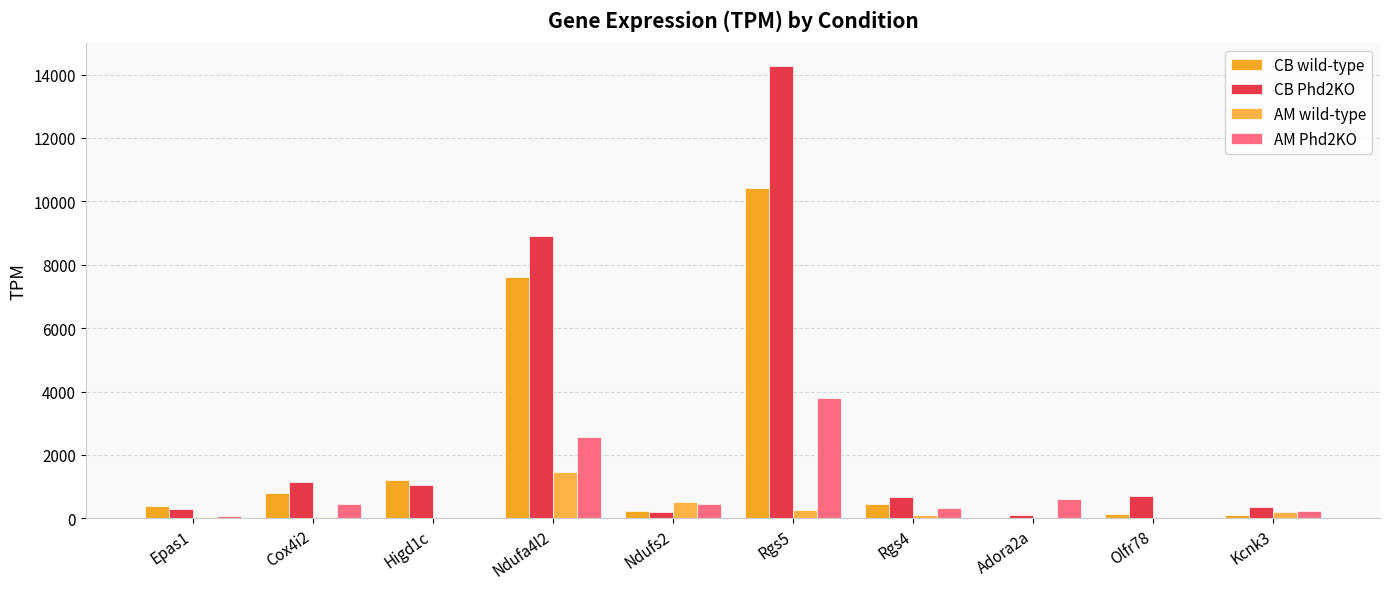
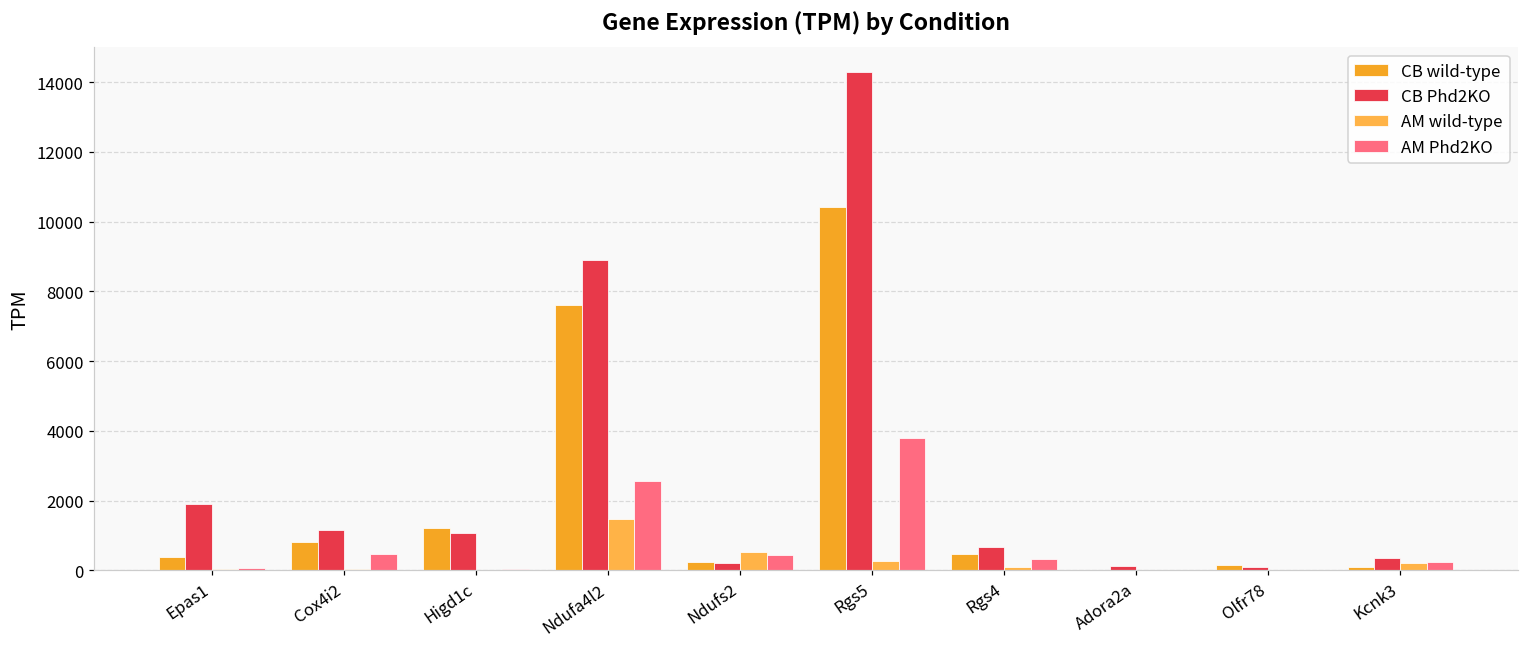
  {
    "CB Phd2KO": {
-     "Epas1": 300,
+     "Epas1": 1900,
      "Cox4i2": 1100,
      "Higd1c": 1100,
      "Ndufa4l2": 8900,
      "Ndufs2": 200,
      "Rgs5": 14300,
      "Rgs4": 700,
      "Adora2a": 100,
-     "Olfr78": 700,
+     "Olfr78": 100,
      "Kcnk3": 400
    },
    "AM Phd2KO": {
      "Cox4i2": 500,
      "Ndufa4l2": 2600,
      "Ndufs2": 500,
      "Rgs5": 3800,
      "Rgs4": 300,
-     "Adora2a": 600,
+     "Adora2a": 0,
      "Kcnk3": 200
    }
  }
